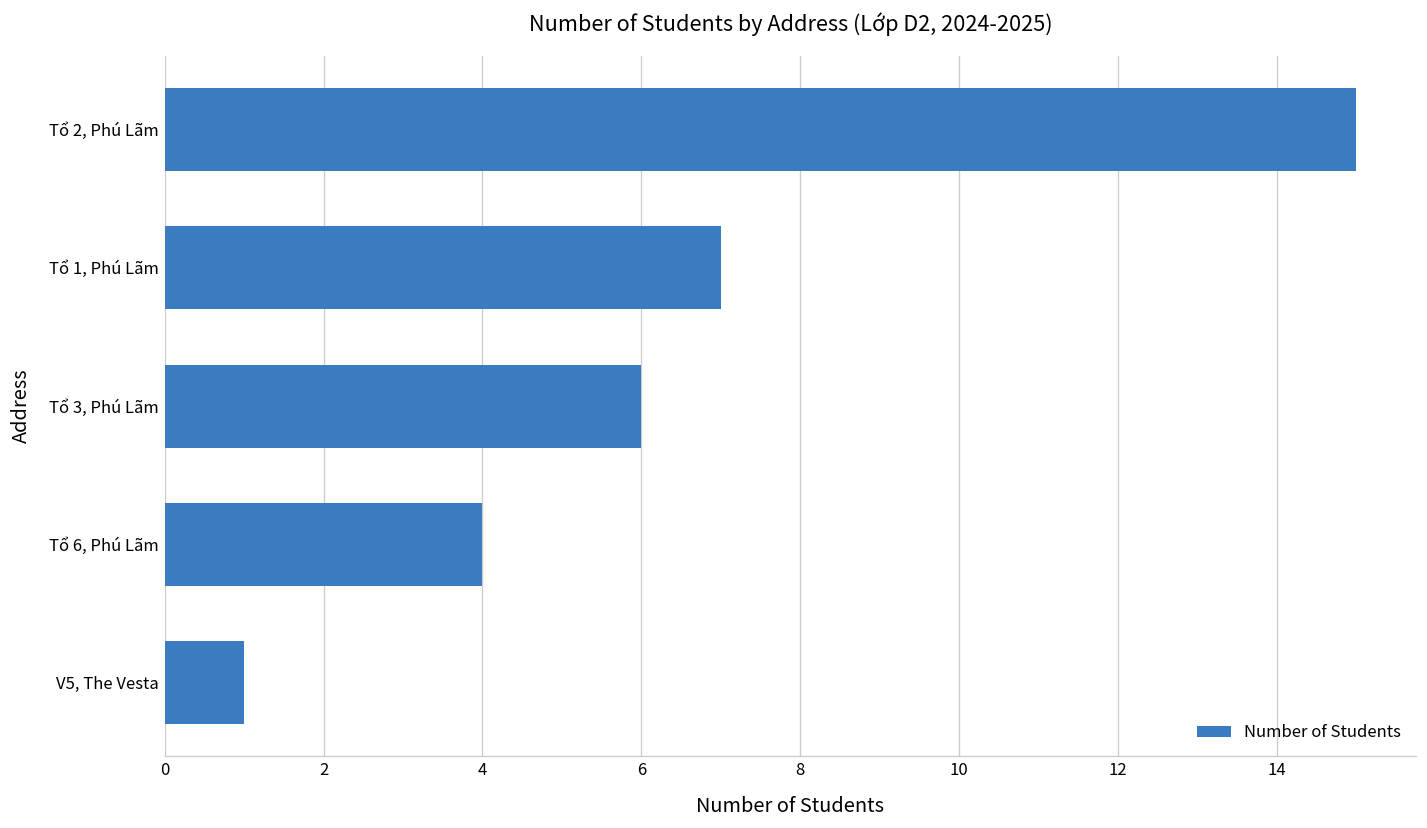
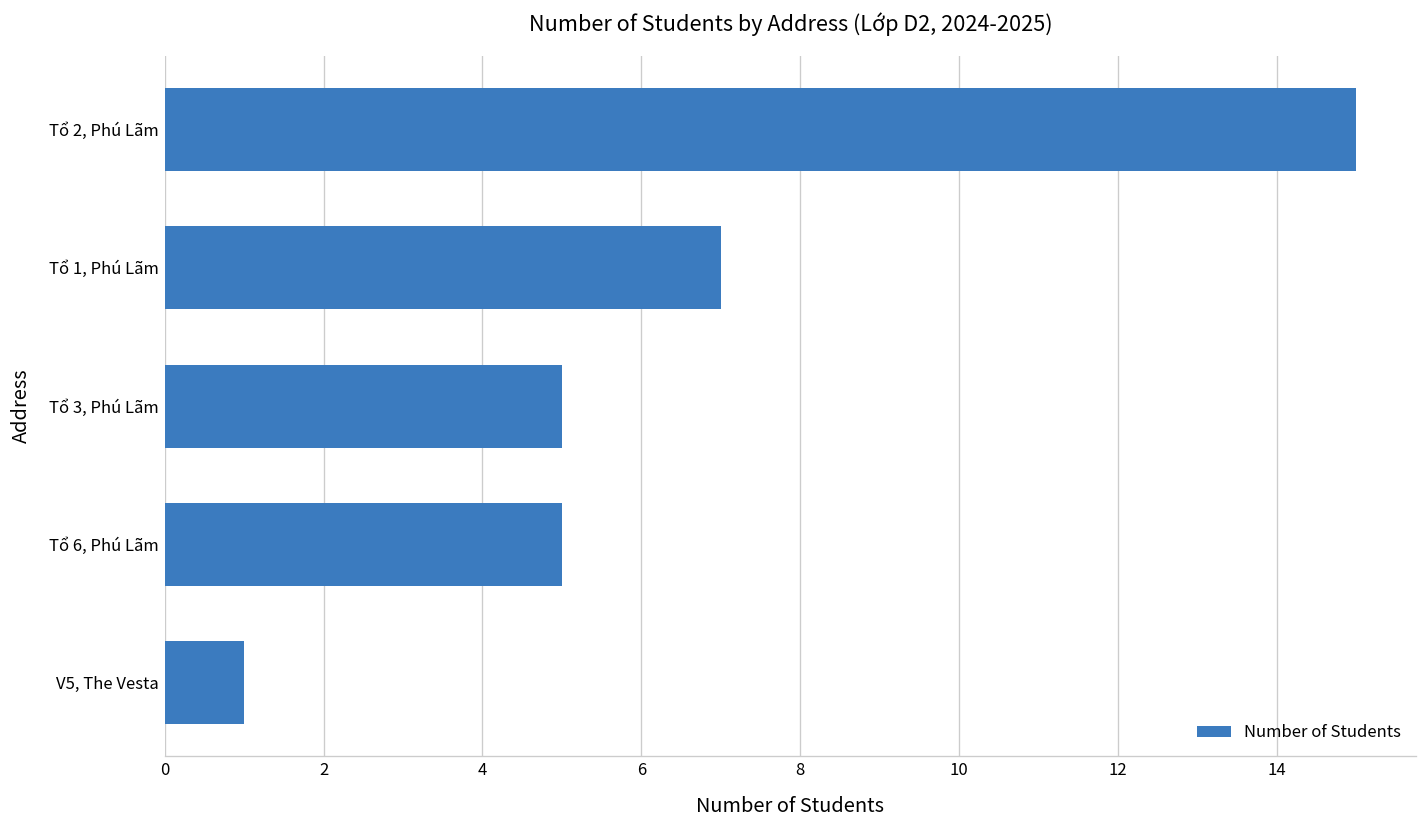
  {
    "Tổ 2, Phú Lãm": 15,
    "Tổ 1, Phú Lãm": 7,
-   "Tổ 3, Phú Lãm": 6,
-   "Tổ 6, Phú Lãm": 4,
+   "Tổ 3, Phú Lãm": 5,
+   "Tổ 6, Phú Lãm": 5,
    "V5, The Vesta": 1
  }
